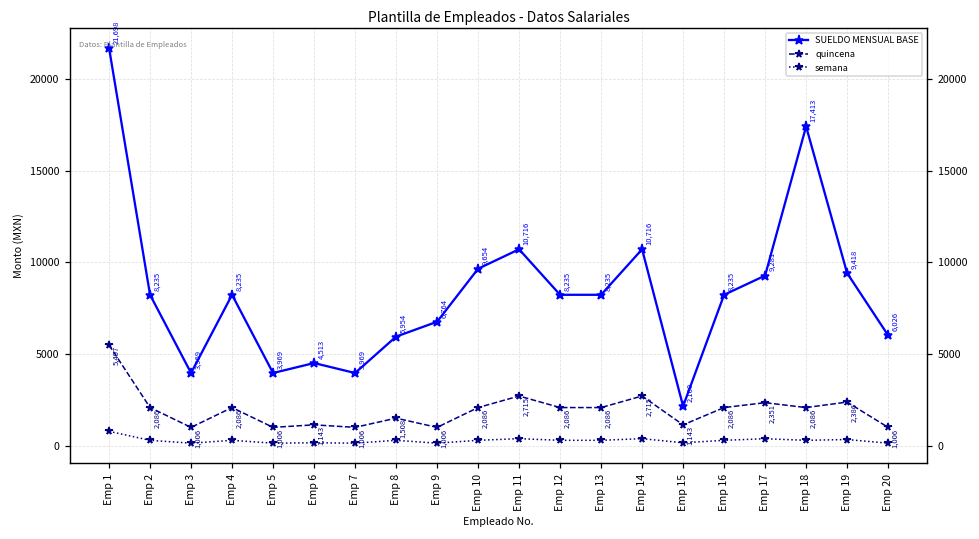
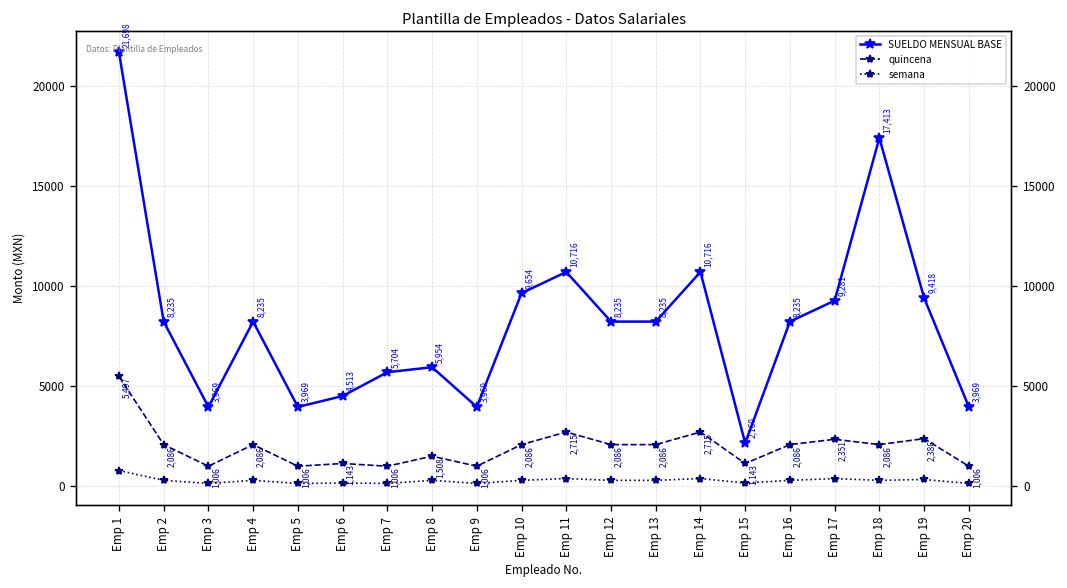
  {
    "SUELDO MENSUAL BASE": {
      "Emp 1": "21,698",
      "Emp 2": "8,235",
      "Emp 3": "3,969",
      "Emp 4": "8,235",
      "Emp 5": "3,969",
      "Emp 6": "4,513",
-     "Emp 7": "3,969",
+     "Emp 7": "5,704",
      "Emp 8": "5,954",
-     "Emp 9": "6,764",
+     "Emp 9": "3,969",
      "Emp 10": "9,654",
      "Emp 11": "10,716",
      "Emp 12": "8,235",
      "Emp 13": "8,235",
      "Emp 14": "10,716",
      "Emp 15": "2,160",
      "Emp 16": "8,235",
      "Emp 17": "9,281",
      "Emp 18": "17,413",
      "Emp 19": "9,418",
-     "Emp 20": "6,026"
+     "Emp 20": "3,969"
    }
  }
